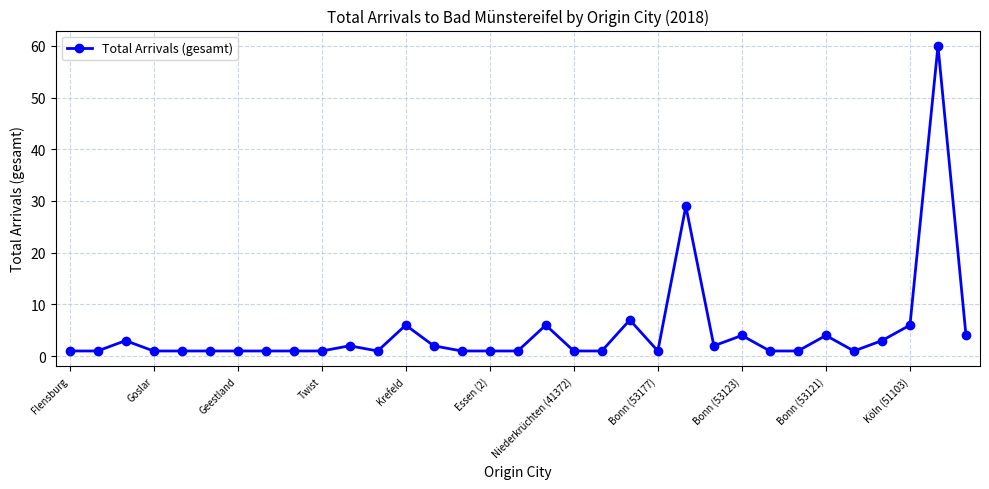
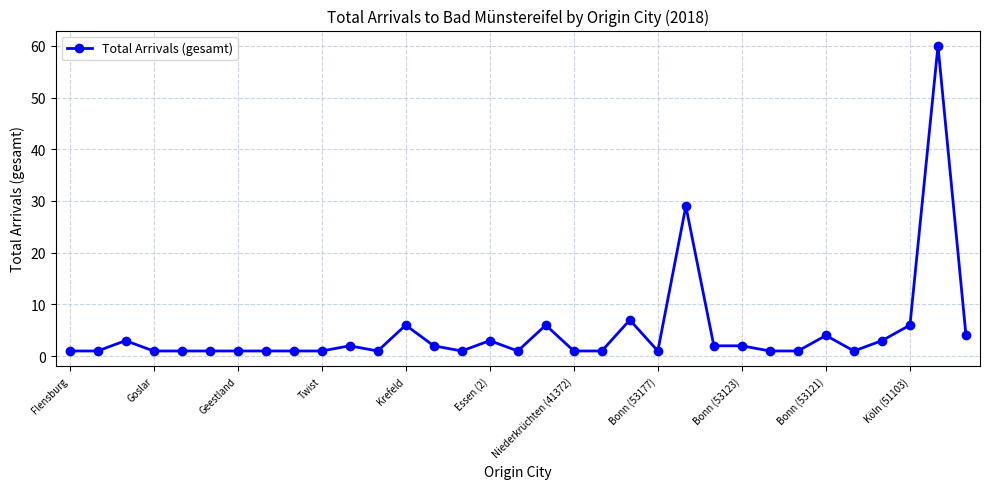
  {
    "Flensburg": 1,
    "Goslar": 1,
    "Geestland": 1,
    "Twist": 1,
    "Krefeld": 6,
-   "Essen (2)": 1,
+   "Essen (2)": 3,
    "Niederkrüchten (41372)": 1,
    "Bonn (53177)": 1,
-   "Bonn (53123)": 4,
+   "Bonn (53123)": 2,
    "Bonn (53121)": 4,
    "Köln (51103)": 6
  }
